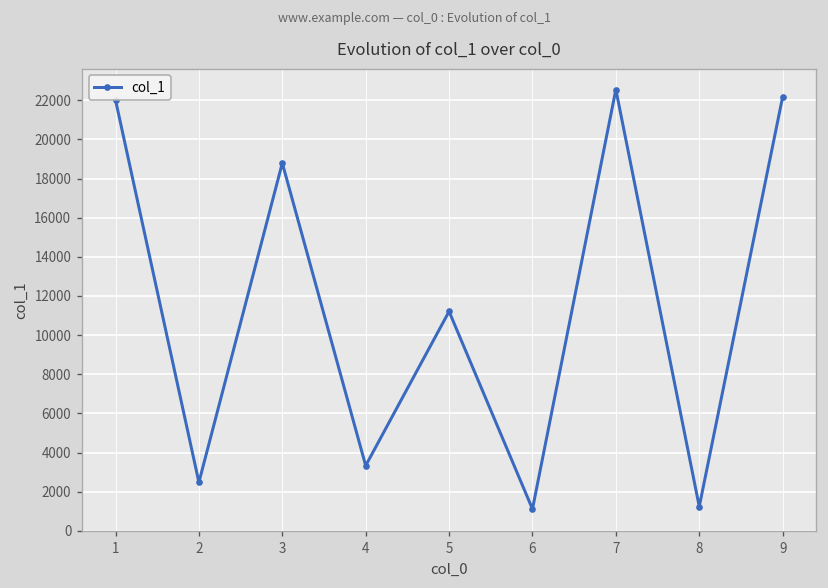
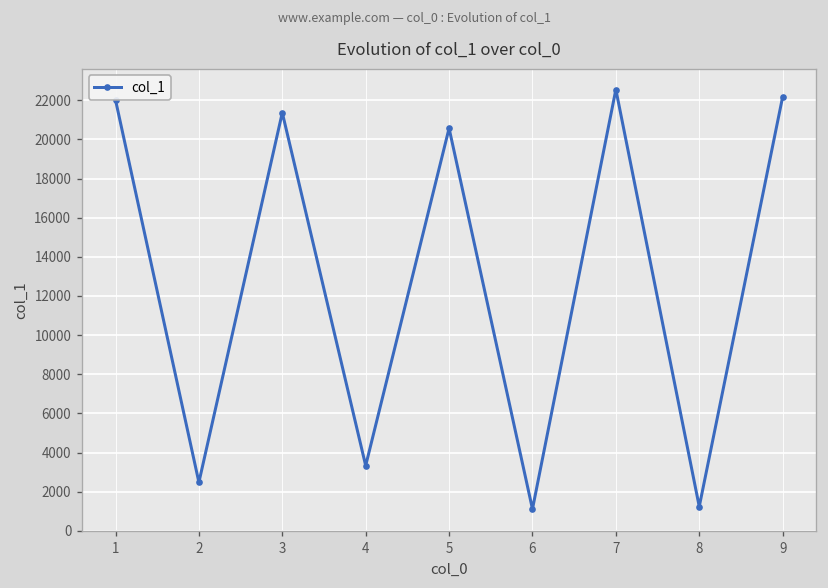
  {
    "1": 22000,
    "2": 2500,
-   "3": 18800,
+   "3": 21400,
    "4": 3300,
-   "5": 11200,
+   "5": 20600,
    "6": 1100,
    "7": 22500,
    "8": 1200,
    "9": 22200
  }
